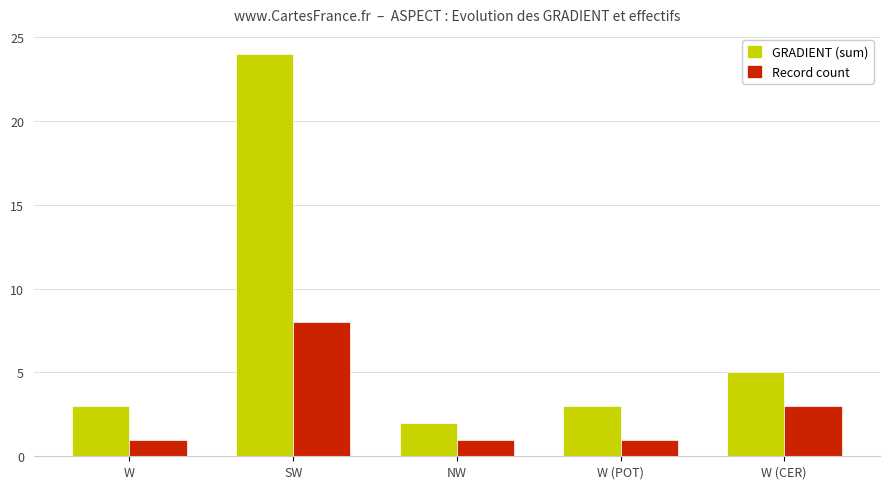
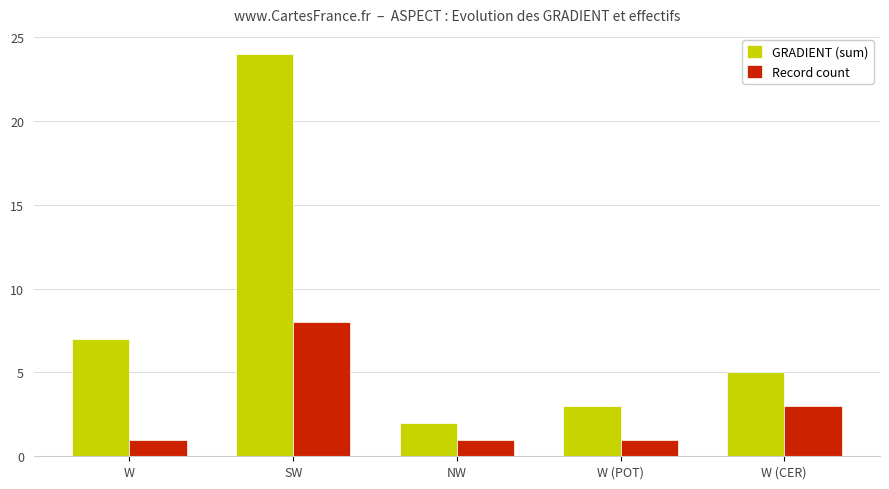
  {
    "GRADIENT (sum)": {
-     "W": 3,
+     "W": 7,
      "SW": 24,
      "NW": 2,
      "W (POT)": 3,
      "W (CER)": 5
    },
    "Record count": {
      "W": 1,
      "SW": 8,
      "NW": 1,
      "W (POT)": 1,
      "W (CER)": 3
    }
  }
